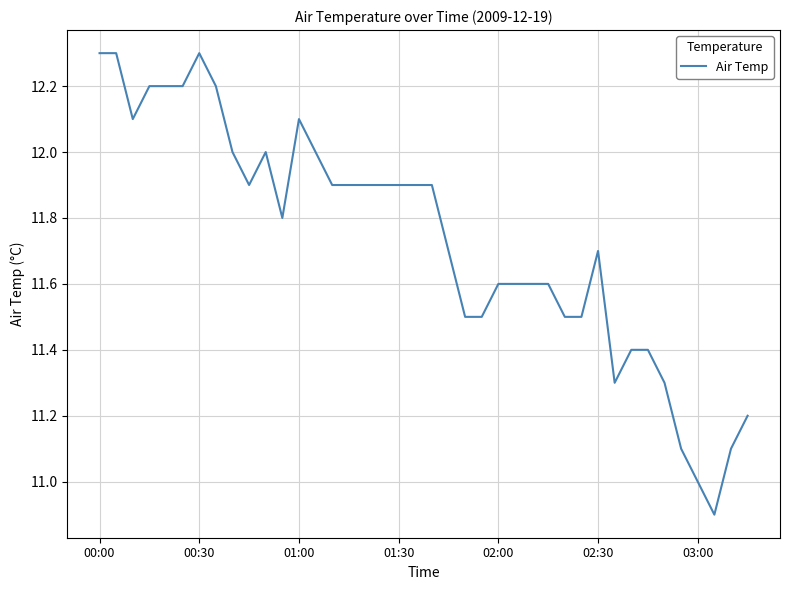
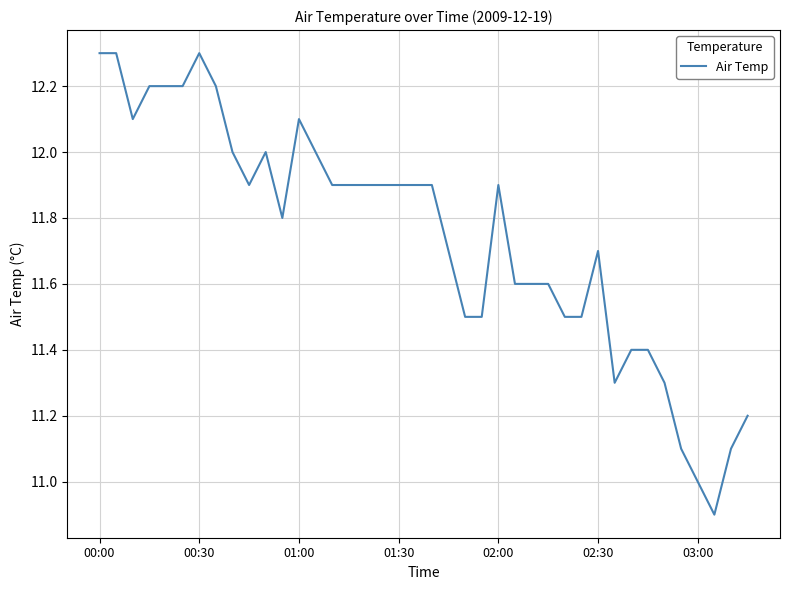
  {
    "00:00": 12.3,
    "00:30": 12.3,
    "01:00": 12.1,
    "01:30": 11.9,
-   "02:00": 11.6,
+   "02:00": 11.9,
    "02:30": 11.7,
    "03:00": 11.0
  }
